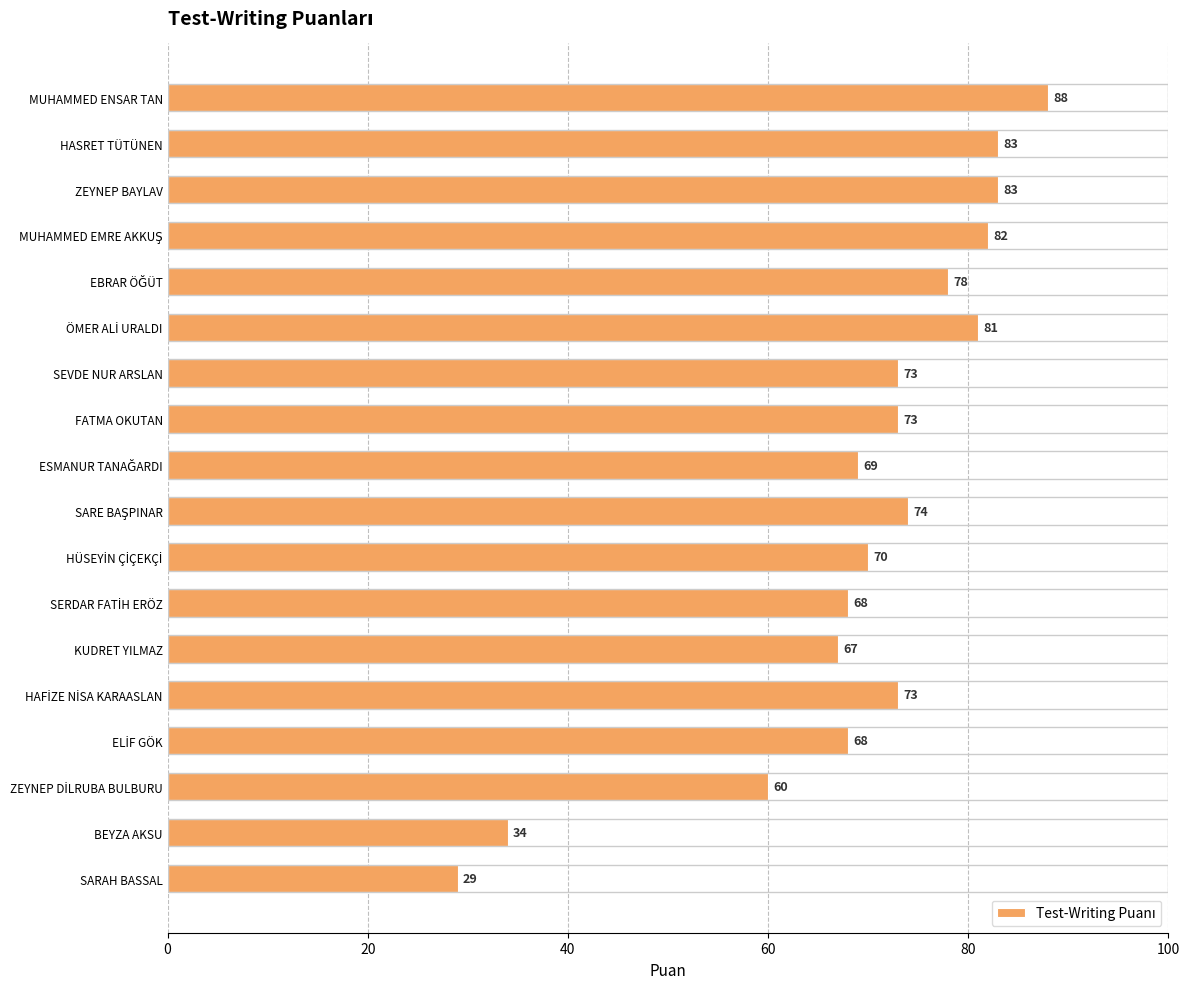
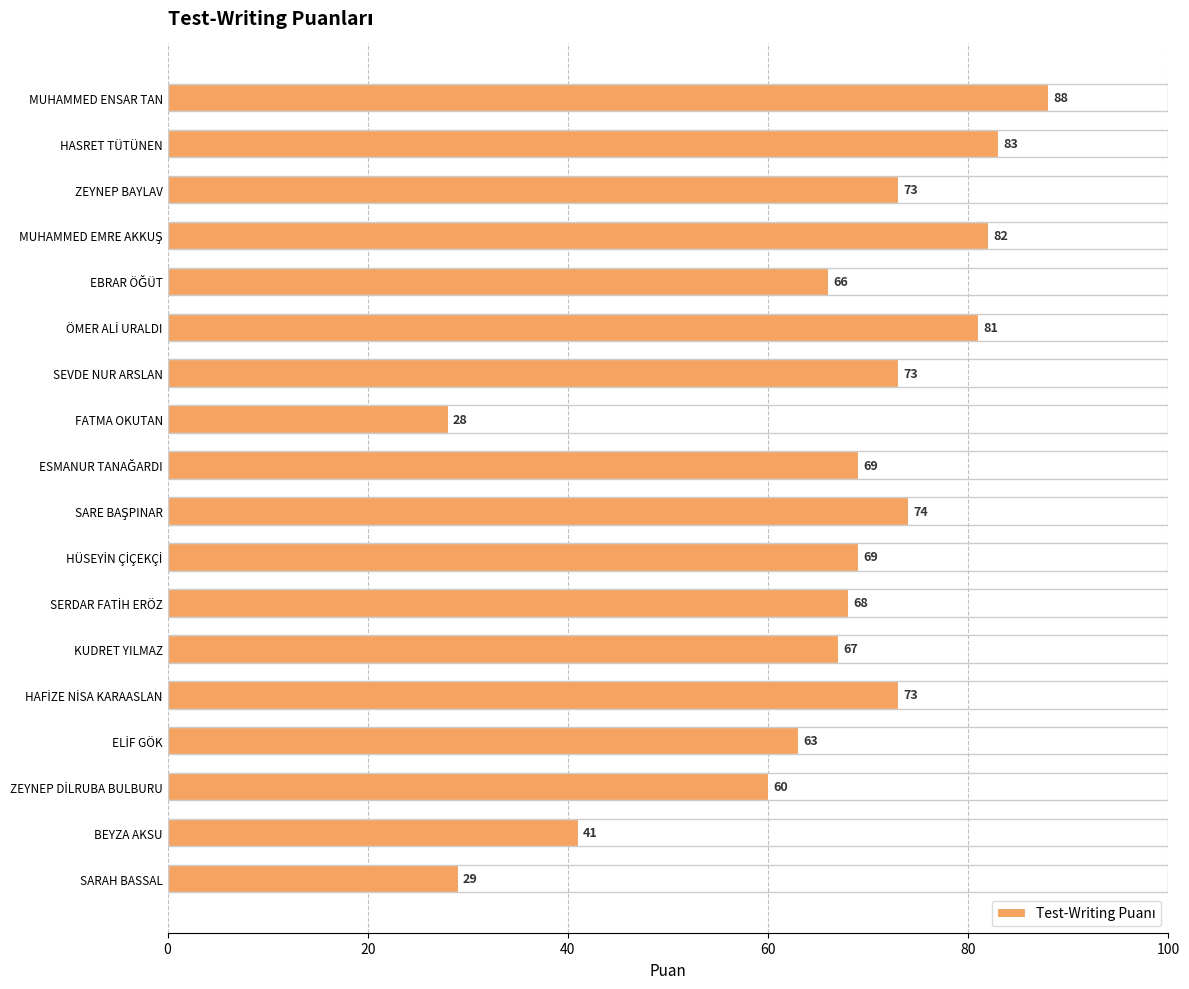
  {
    "MUHAMMED ENSAR TAN": 88,
    "HASRET TÜTÜNEN": 83,
-   "ZEYNEP BAYLAV": 83,
+   "ZEYNEP BAYLAV": 73,
    "MUHAMMED EMRE AKKUŞ": 82,
-   "EBRAR ÖĞÜT": 78,
+   "EBRAR ÖĞÜT": 66,
    "ÖMER ALİ URALDI": 81,
    "SEVDE NUR ARSLAN": 73,
-   "FATMA OKUTAN": 73,
+   "FATMA OKUTAN": 28,
    "ESMANUR TANAĞARDI": 69,
    "SARE BAŞPINAR": 74,
-   "HÜSEYİN ÇİÇEKÇİ": 70,
+   "HÜSEYİN ÇİÇEKÇİ": 69,
    "SERDAR FATİH ERÖZ": 68,
    "KUDRET YILMAZ": 67,
    "HAFİZE NİSA KARAASLAN": 73,
-   "ELİF GÖK": 68,
+   "ELİF GÖK": 63,
    "ZEYNEP DİLRUBA BULBURU": 60,
-   "BEYZA AKSU": 34,
+   "BEYZA AKSU": 41,
    "SARAH BASSAL": 29
  }
